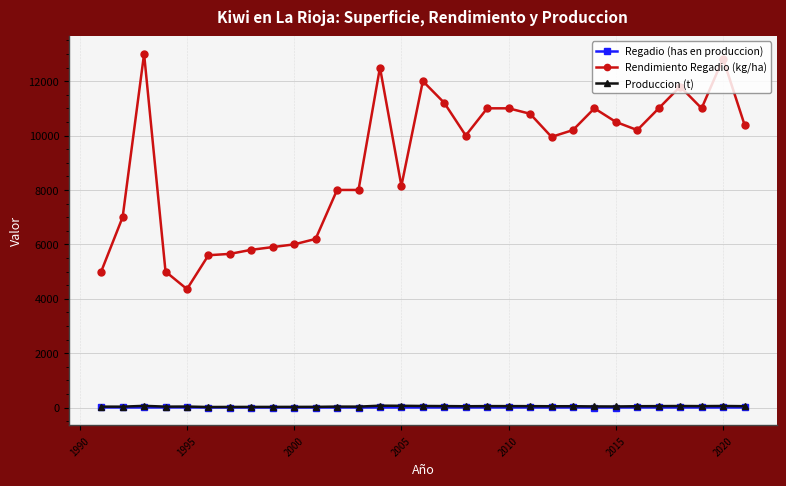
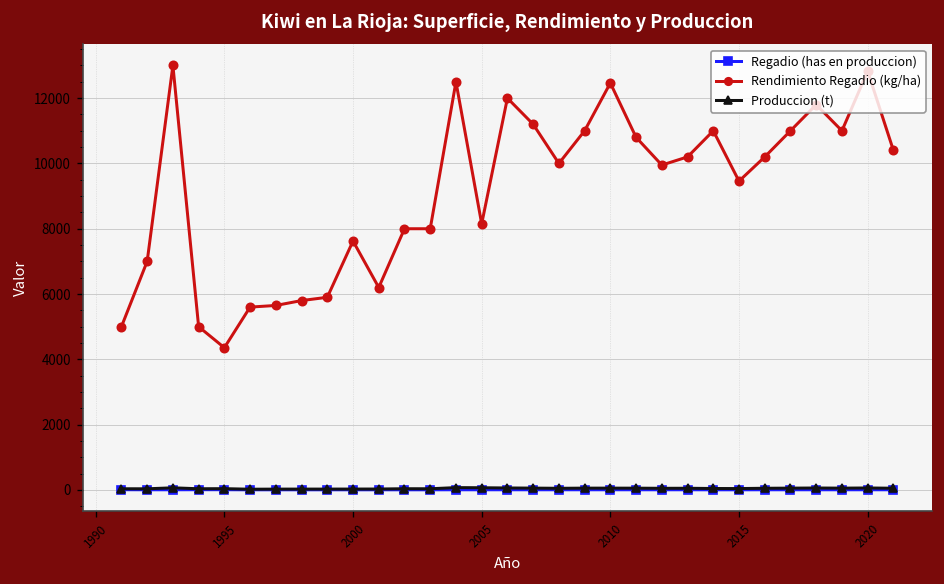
  {
    "Rendimiento Regadio (kg/ha)": {
      "1995": 4400,
-     "2000": 6000,
+     "2000": 7600,
      "2005": 8200,
-     "2010": 11000,
-     "2015": 10500
+     "2010": 12500,
+     "2015": 9500
    }
  }
